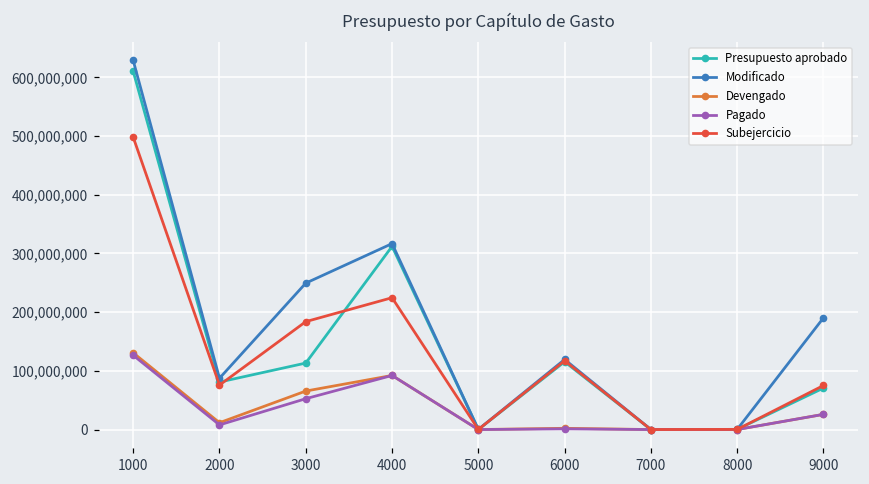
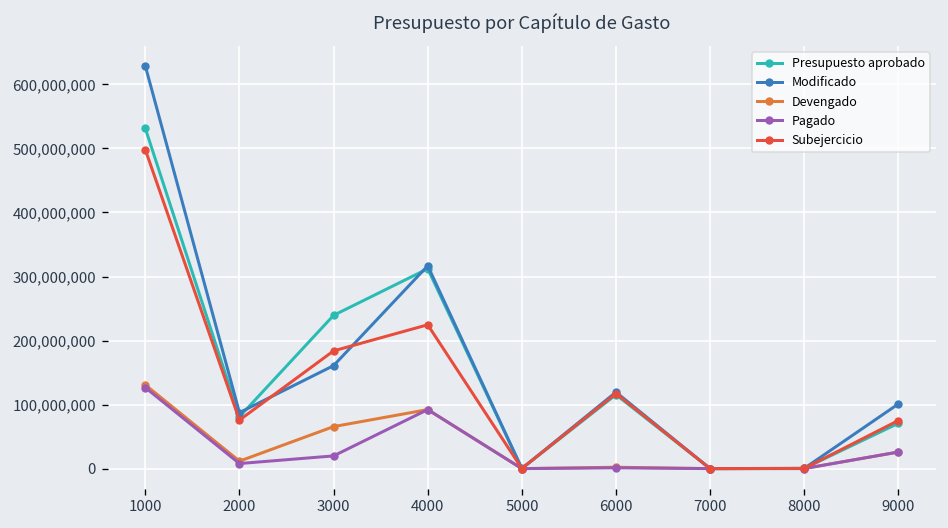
  {
    "Presupuesto aprobado": {
-     "1000": "610,000,000",
+     "1000": "530,000,000",
      "2000": "80,000,000",
-     "3000": "110,000,000"
+     "3000": "240,000,000"
    },
    "Modificado": {
      "1000": "630,000,000",
      "2000": "90,000,000",
-     "3000": "250,000,000",
-     "9000": "190,000,000"
+     "3000": "160,000,000",
+     "9000": "100,000,000"
    },
    "Pagado": {
-     "3000": "50,000,000"
+     "3000": "20,000,000"
    }
  }
